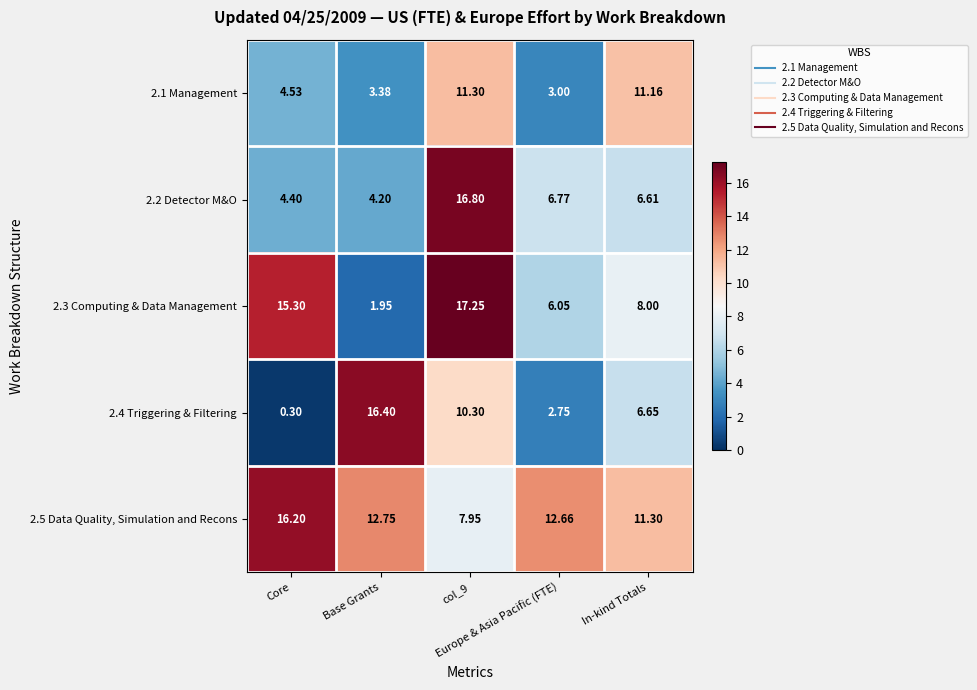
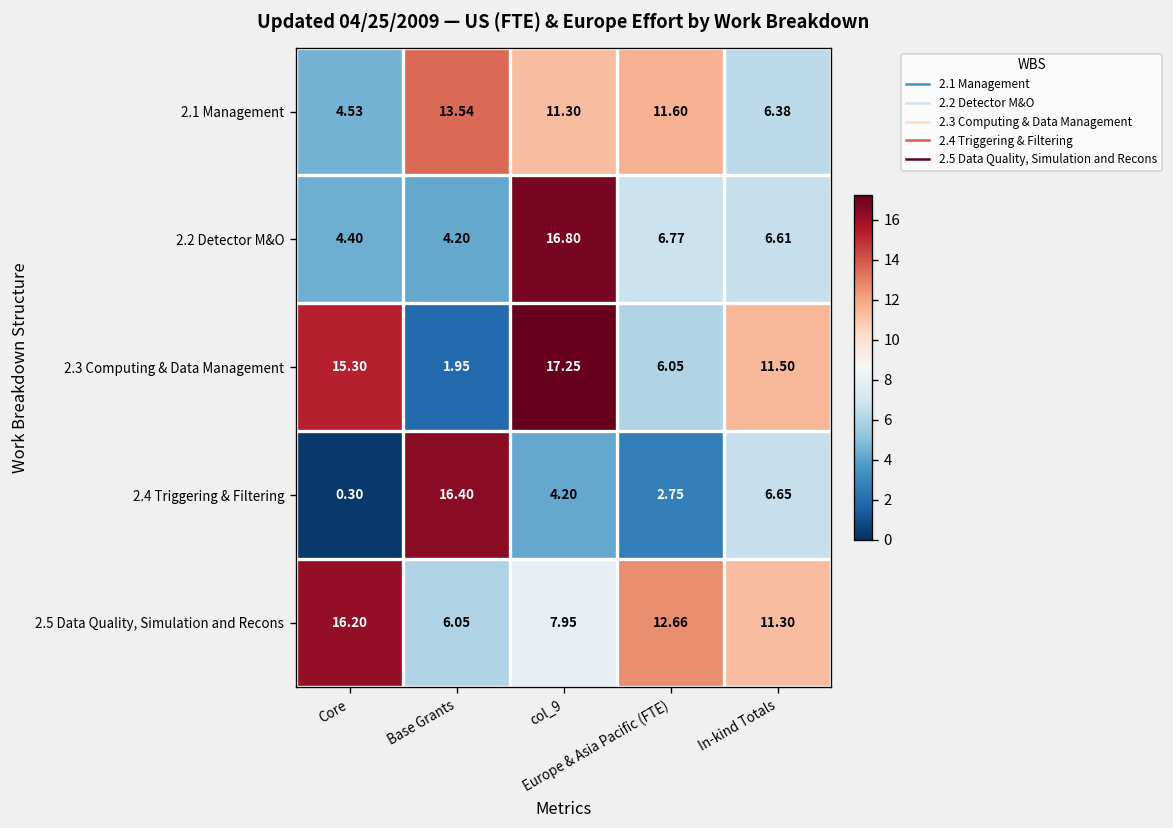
  {
    "2.1 Management": {
      "Core": 4.53,
-     "Base Grants": 3.38,
+     "Base Grants": 13.54,
      "col_9": 11.30,
-     "Europe & Asia Pacific (FTE)": 3.00,
-     "In-kind Totals": 11.16
+     "Europe & Asia Pacific (FTE)": 11.60,
+     "In-kind Totals": 6.38
    },
    "2.2 Detector M&O": {
      "Core": 4.40,
      "Base Grants": 4.20,
      "col_9": 16.80,
      "Europe & Asia Pacific (FTE)": 6.77,
      "In-kind Totals": 6.61
    },
    "2.3 Computing & Data Management": {
      "Core": 15.30,
      "Base Grants": 1.95,
      "col_9": 17.25,
      "Europe & Asia Pacific (FTE)": 6.05,
-     "In-kind Totals": 8.00
+     "In-kind Totals": 11.50
    },
    "2.4 Triggering & Filtering": {
      "Core": 0.30,
      "Base Grants": 16.40,
-     "col_9": 10.30,
+     "col_9": 4.20,
      "Europe & Asia Pacific (FTE)": 2.75,
      "In-kind Totals": 6.65
    },
    "2.5 Data Quality, Simulation and Recons": {
      "Core": 16.20,
-     "Base Grants": 12.75,
+     "Base Grants": 6.05,
      "col_9": 7.95,
      "Europe & Asia Pacific (FTE)": 12.66,
      "In-kind Totals": 11.30
    }
  }
